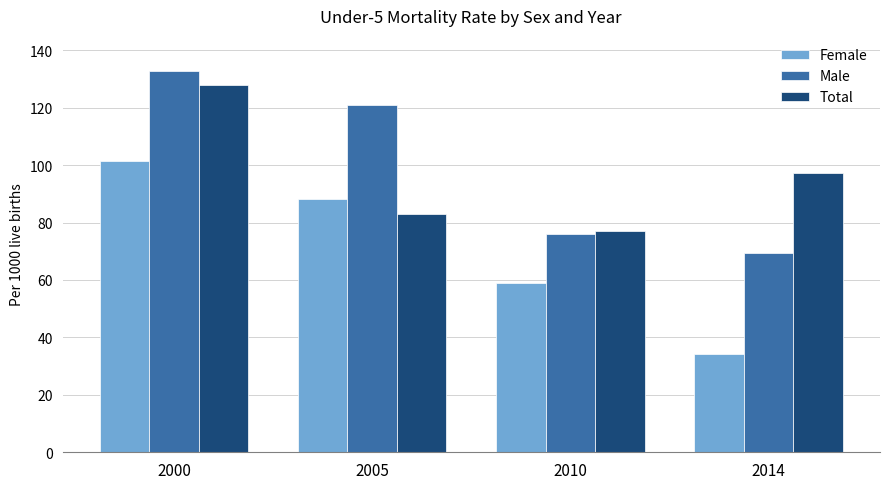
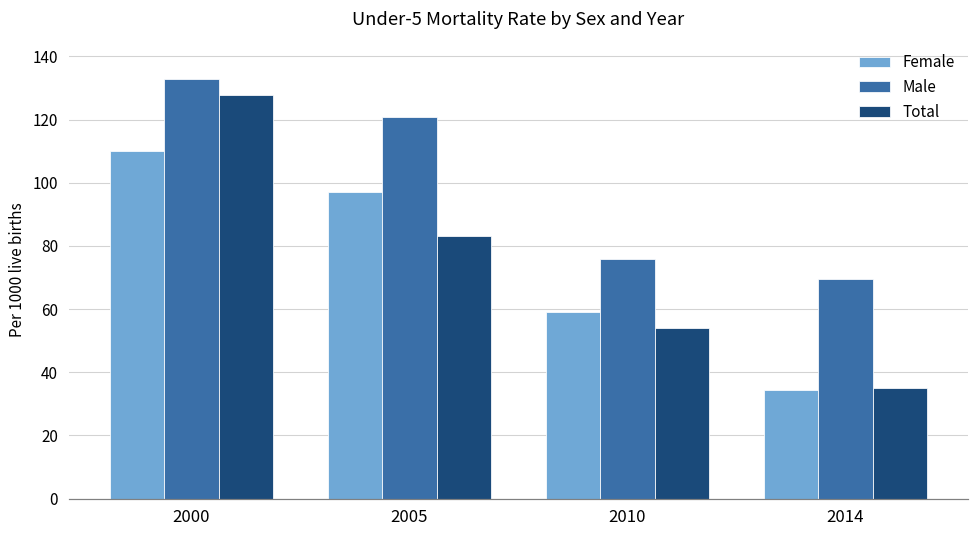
  {
    "Female": {
-     "2000": 102,
-     "2005": 88,
+     "2000": 110,
+     "2005": 97,
      "2010": 59,
      "2014": 34
    },
    "Male": {
      "2000": 133,
      "2005": 121,
      "2010": 76,
      "2014": 69
    },
    "Total": {
      "2000": 128,
      "2005": 83,
-     "2010": 77,
-     "2014": 97
+     "2010": 54,
+     "2014": 35
    }
  }
